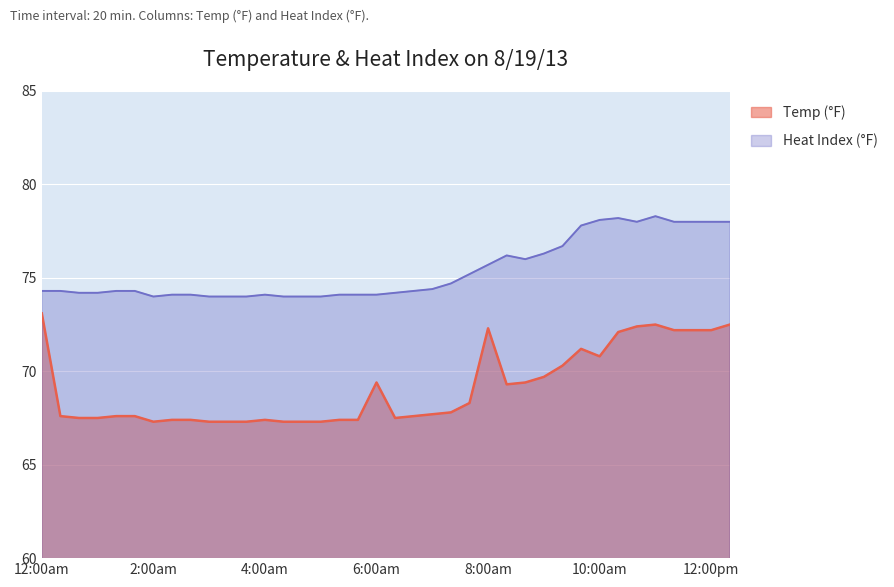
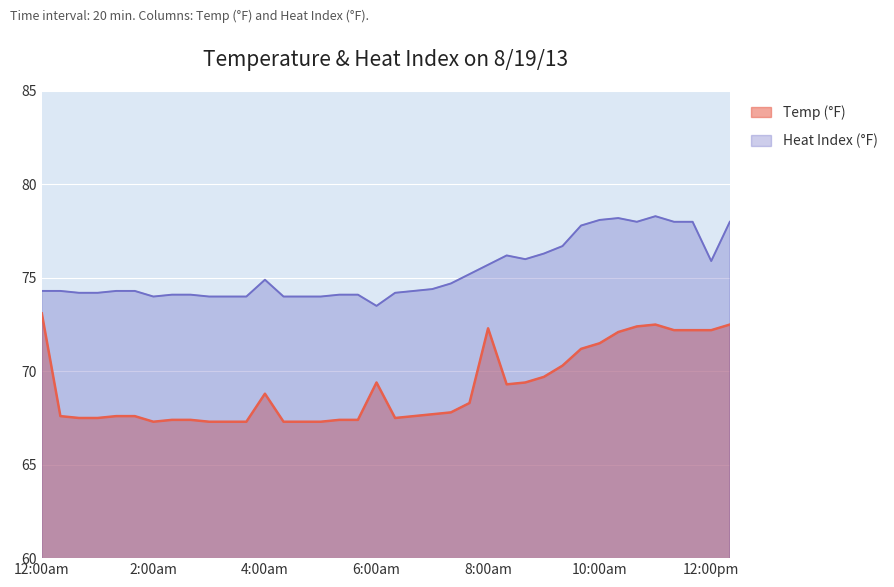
  {
    "Temp (°F)": {
      "12:00am": 73.1,
      "2:00am": 67.3,
-     "4:00am": 67.4,
+     "4:00am": 68.8,
      "6:00am": 69.4,
      "8:00am": 72.3,
-     "10:00am": 70.8,
+     "10:00am": 71.5,
      "12:00pm": 72.2
    },
    "Heat Index (°F)": {
      "12:00am": 74.3,
      "2:00am": 74.0,
-     "4:00am": 74.1,
-     "6:00am": 74.1,
+     "4:00am": 74.9,
+     "6:00am": 73.5,
      "8:00am": 75.7,
      "10:00am": 78.1,
-     "12:00pm": 78.0
+     "12:00pm": 75.9
    }
  }
